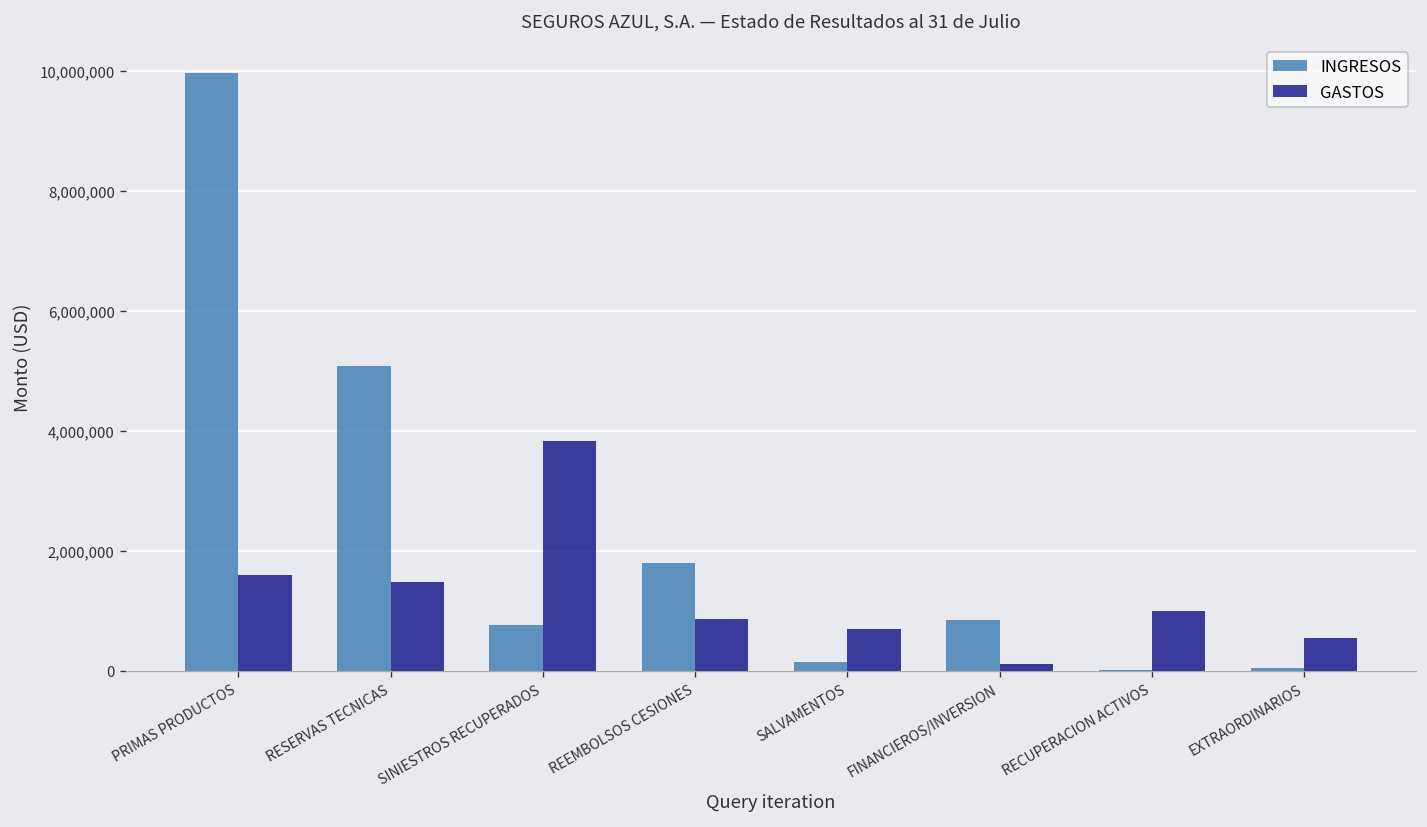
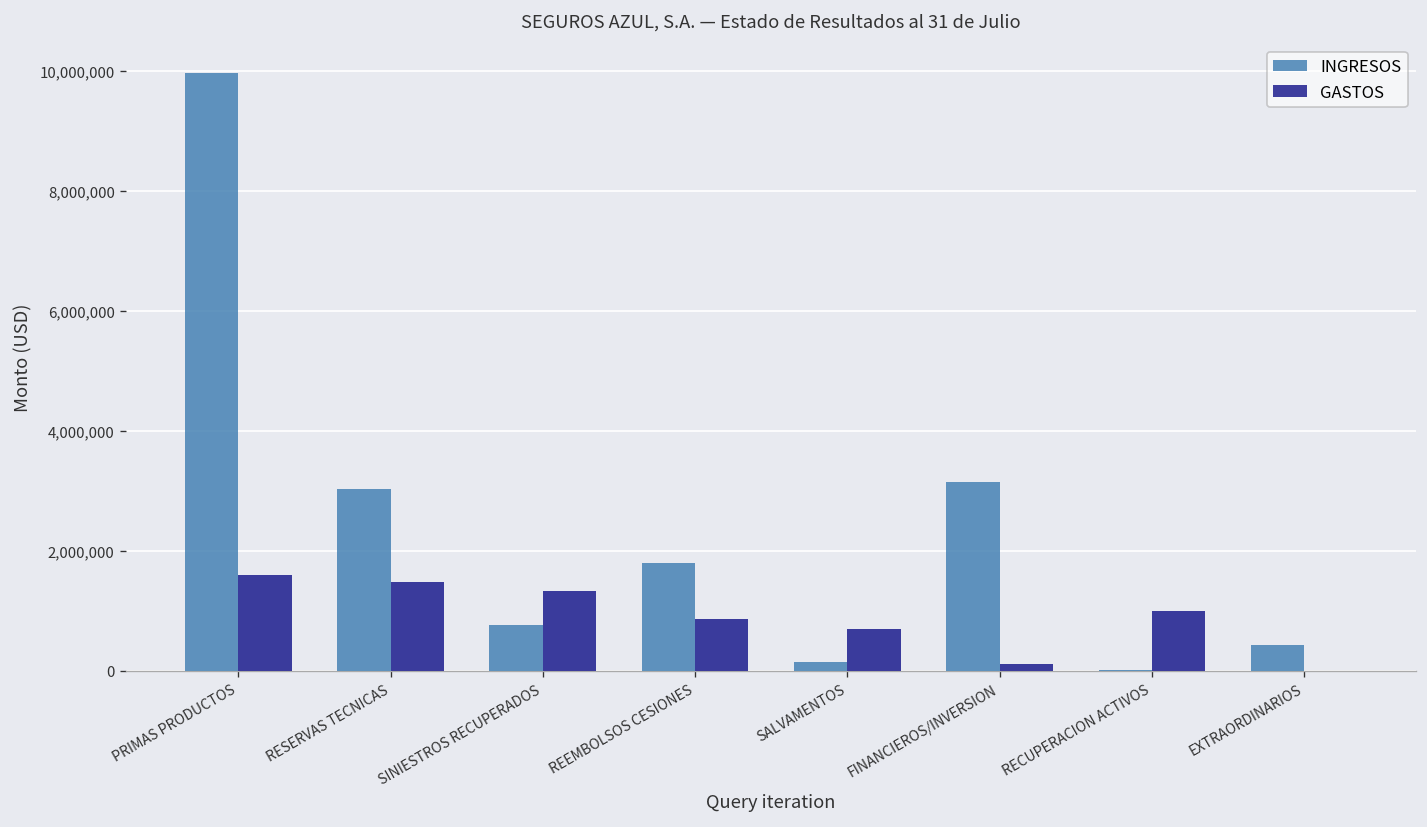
  {
    "INGRESOS": {
      "PRIMAS PRODUCTOS": "10,000,000",
-     "RESERVAS TECNICAS": "5,100,000",
+     "RESERVAS TECNICAS": "3,000,000",
      "SINIESTROS RECUPERADOS": "800,000",
      "REEMBOLSOS CESIONES": "1,800,000",
      "SALVAMENTOS": "100,000",
-     "FINANCIEROS/INVERSION": "800,000",
-     "EXTRAORDINARIOS": "0"
+     "FINANCIEROS/INVERSION": "3,100,000",
+     "EXTRAORDINARIOS": "400,000"
    },
    "GASTOS": {
      "PRIMAS PRODUCTOS": "1,600,000",
      "RESERVAS TECNICAS": "1,500,000",
-     "SINIESTROS RECUPERADOS": "3,800,000",
+     "SINIESTROS RECUPERADOS": "1,300,000",
      "REEMBOLSOS CESIONES": "900,000",
      "SALVAMENTOS": "700,000",
      "FINANCIEROS/INVERSION": "100,000",
      "RECUPERACION ACTIVOS": "1,000,000",
-     "EXTRAORDINARIOS": "500,000"
+     "EXTRAORDINARIOS": "0"
    }
  }
